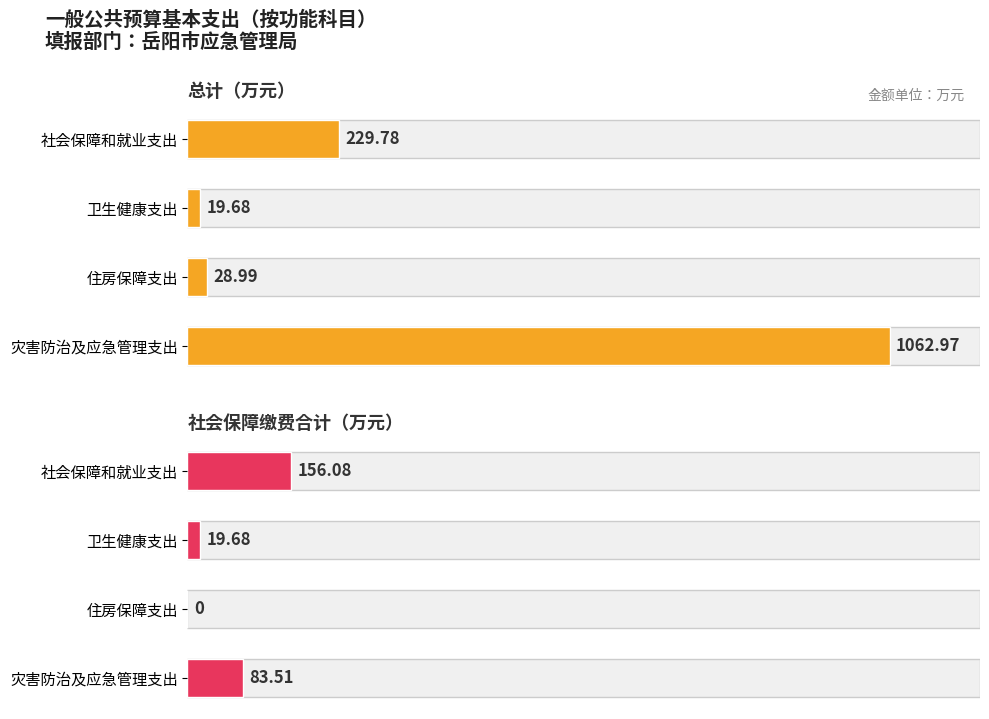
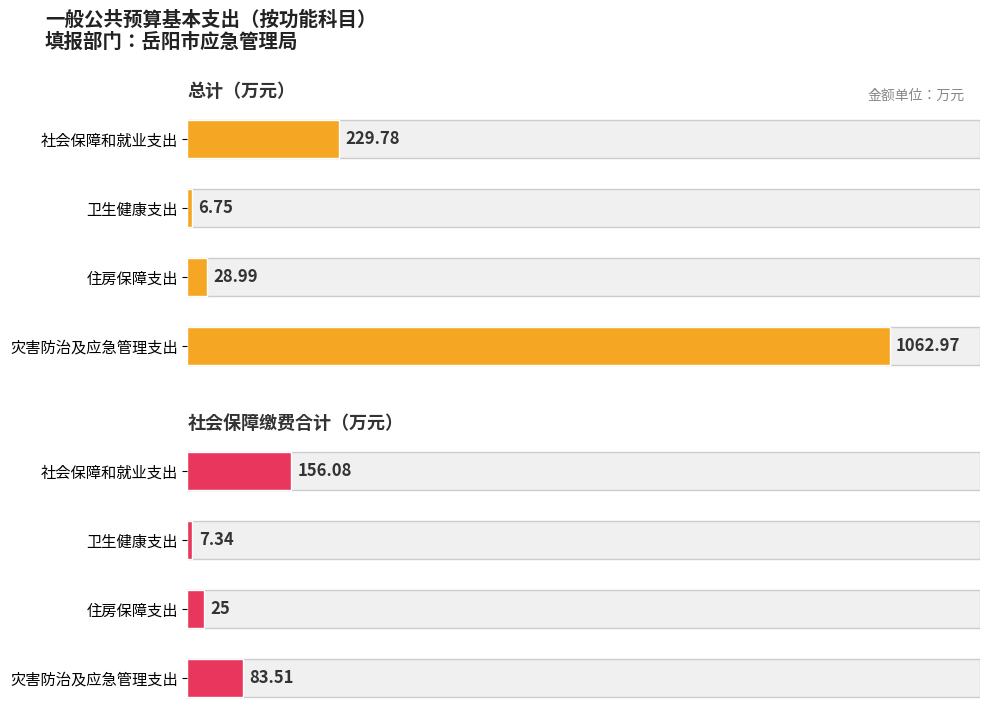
  {
    "总计（万元）": {
      "社会保障和就业支出": 229.78,
-     "卫生健康支出": 19.68,
+     "卫生健康支出": 6.75,
      "住房保障支出": 28.99,
      "灾害防治及应急管理支出": 1062.97
    },
    "社会保障缴费合计（万元）": {
      "社会保障和就业支出": 156.08,
-     "卫生健康支出": 19.68,
-     "住房保障支出": 0,
+     "卫生健康支出": 7.34,
+     "住房保障支出": 25,
      "灾害防治及应急管理支出": 83.51
    }
  }
